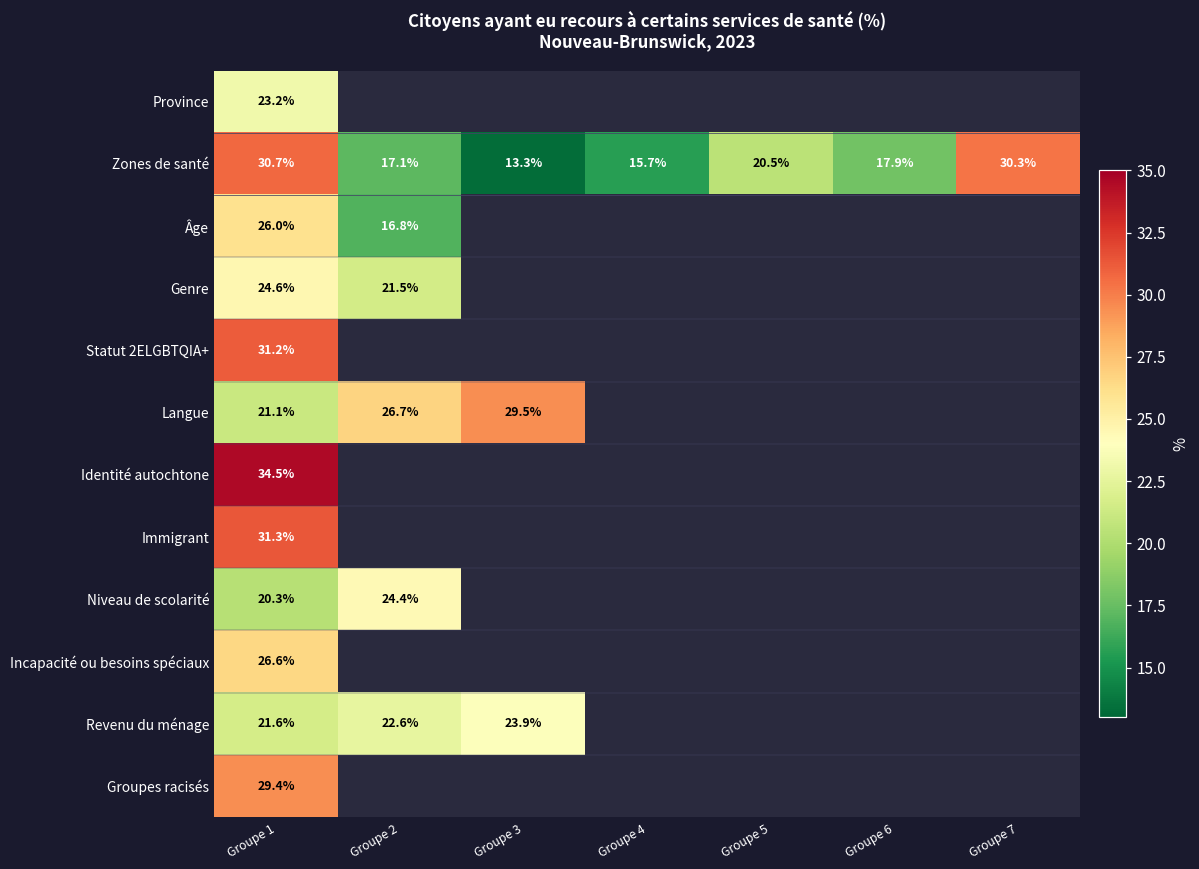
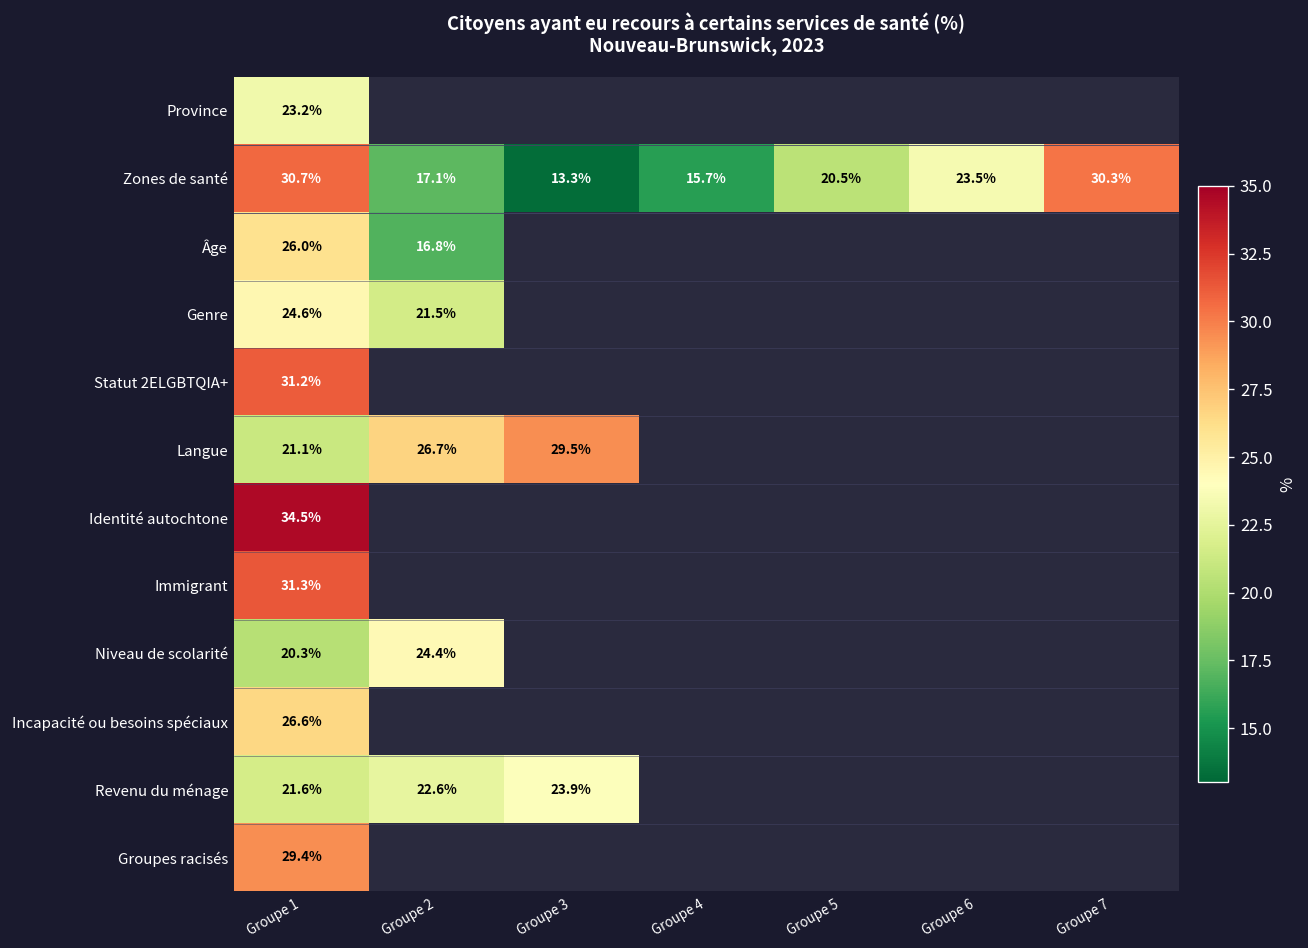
  {
    "Province": {
      "Groupe 1": "23.2%"
    },
    "Zones de santé": {
      "Groupe 1": "30.7%",
      "Groupe 2": "17.1%",
      "Groupe 3": "13.3%",
      "Groupe 4": "15.7%",
      "Groupe 5": "20.5%",
-     "Groupe 6": "17.9%",
+     "Groupe 6": "23.5%",
      "Groupe 7": "30.3%"
    },
    "Âge": {
      "Groupe 1": "26.0%",
      "Groupe 2": "16.8%"
    },
    "Genre": {
      "Groupe 1": "24.6%",
      "Groupe 2": "21.5%"
    },
    "Statut 2ELGBTQIA+": {
      "Groupe 1": "31.2%"
    },
    "Langue": {
      "Groupe 1": "21.1%",
      "Groupe 2": "26.7%",
      "Groupe 3": "29.5%"
    },
    "Identité autochtone": {
      "Groupe 1": "34.5%"
    },
    "Immigrant": {
      "Groupe 1": "31.3%"
    },
    "Niveau de scolarité": {
      "Groupe 1": "20.3%",
      "Groupe 2": "24.4%"
    },
    "Incapacité ou besoins spéciaux": {
      "Groupe 1": "26.6%"
    },
    "Revenu du ménage": {
      "Groupe 1": "21.6%",
      "Groupe 2": "22.6%",
      "Groupe 3": "23.9%"
    },
    "Groupes racisés": {
      "Groupe 1": "29.4%"
    }
  }
